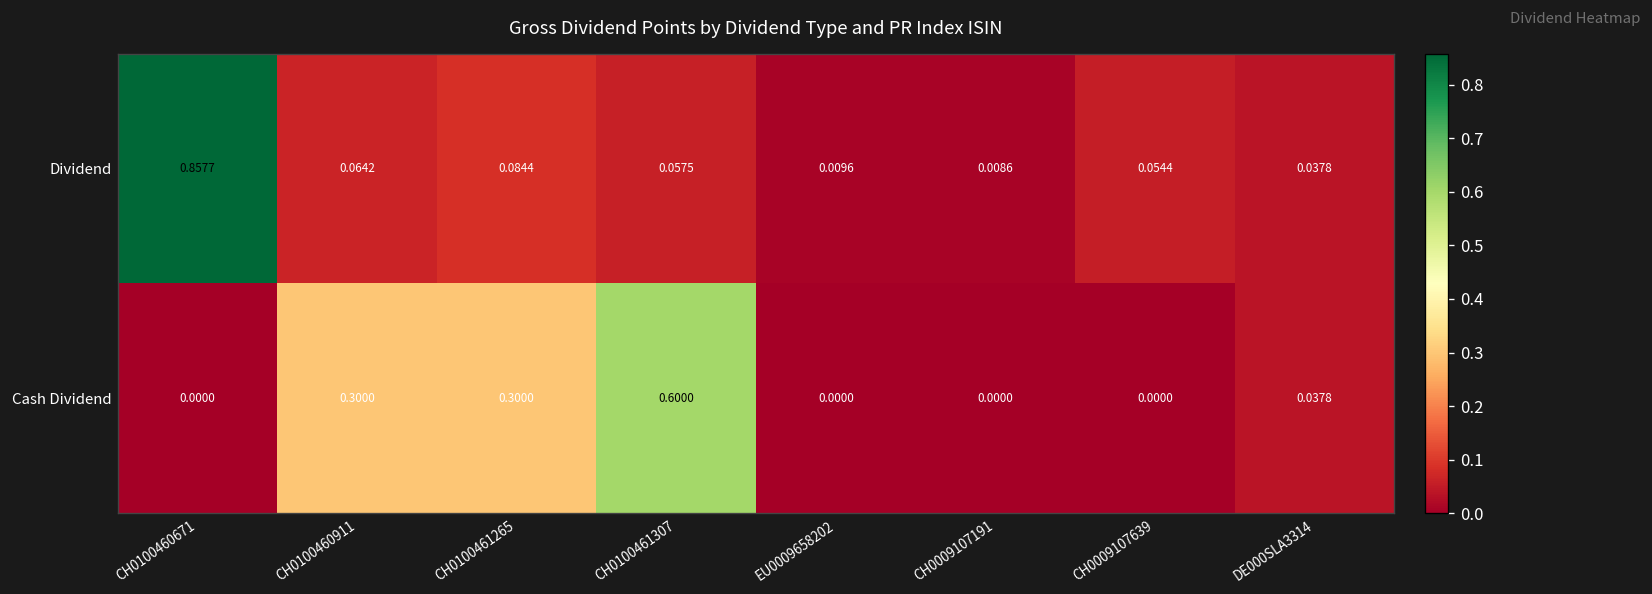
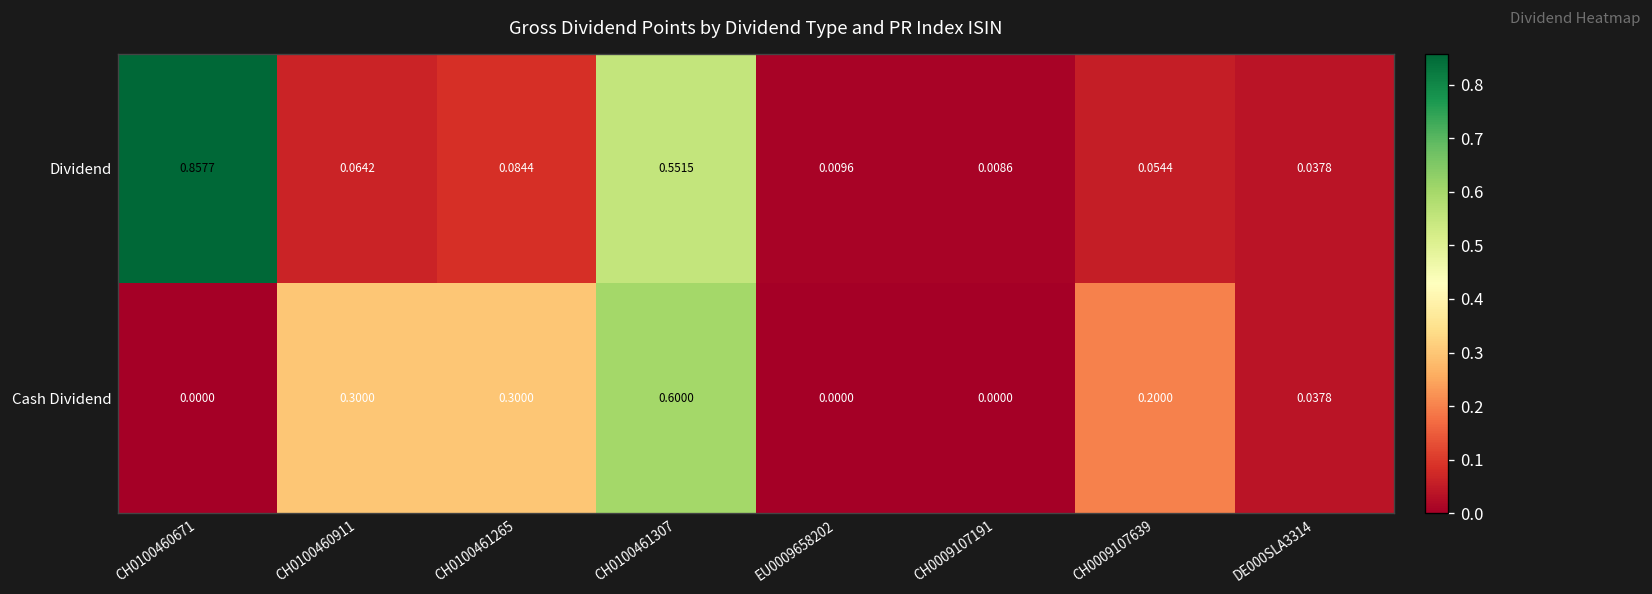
  {
    "Dividend": {
      "CH0100460671": 0.8577,
      "CH0100460911": 0.0642,
      "CH0100461265": 0.0844,
-     "CH0100461307": 0.0575,
+     "CH0100461307": 0.5515,
      "EU0009658202": 0.0096,
      "CH0009107191": 0.0086,
      "CH0009107639": 0.0544,
      "DE000SLA3314": 0.0378
    },
    "Cash Dividend": {
      "CH0100460671": 0.0000,
      "CH0100460911": 0.3000,
      "CH0100461265": 0.3000,
      "CH0100461307": 0.6000,
      "EU0009658202": 0.0000,
      "CH0009107191": 0.0000,
-     "CH0009107639": 0.0000,
+     "CH0009107639": 0.2000,
      "DE000SLA3314": 0.0378
    }
  }
